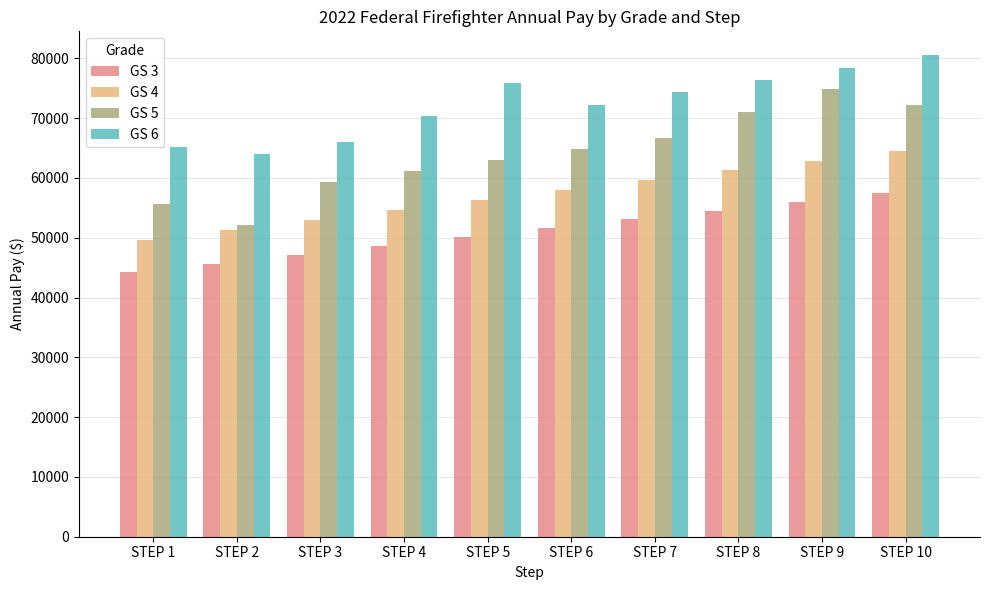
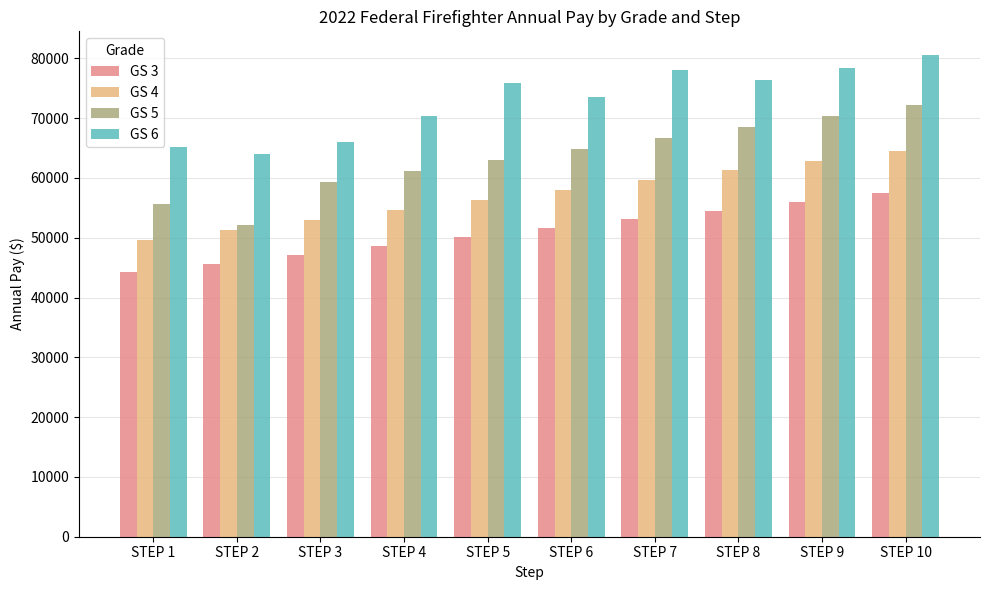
  {
    "GS 5": {
      "STEP 1": 56000,
      "STEP 2": 52000,
      "STEP 3": 59000,
      "STEP 4": 61000,
      "STEP 5": 63000,
      "STEP 6": 65000,
      "STEP 7": 67000,
-     "STEP 8": 71000,
-     "STEP 9": 75000,
+     "STEP 8": 68000,
+     "STEP 9": 70000,
      "STEP 10": 72000
    },
    "GS 6": {
      "STEP 1": 65000,
      "STEP 2": 64000,
      "STEP 3": 66000,
      "STEP 4": 70000,
      "STEP 5": 76000,
-     "STEP 6": 72000,
-     "STEP 7": 74000,
+     "STEP 6": 74000,
+     "STEP 7": 78000,
      "STEP 8": 76000,
      "STEP 9": 78000,
      "STEP 10": 80000
    }
  }
